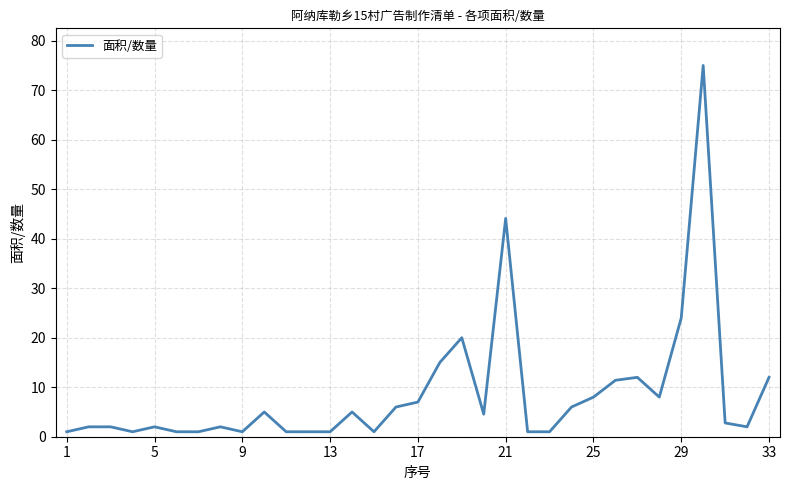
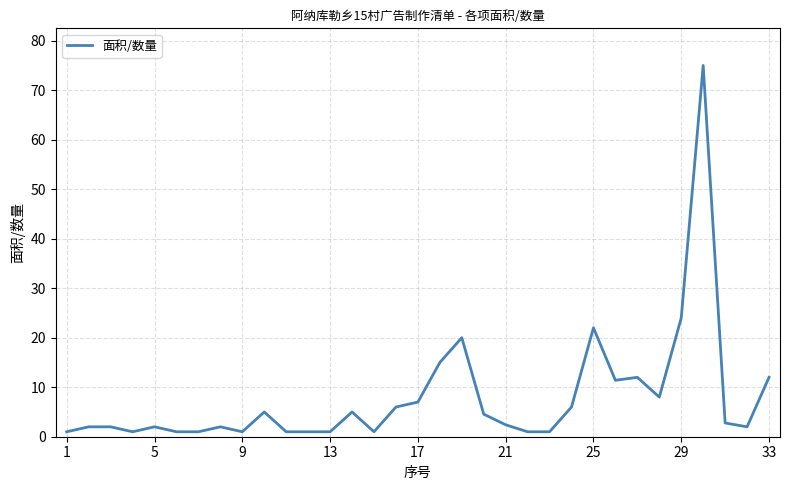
  {
    "1": 1,
    "5": 2,
    "9": 1,
    "13": 1,
    "17": 7,
-   "21": 44,
-   "25": 8,
+   "21": 2,
+   "25": 22,
    "29": 24,
    "33": 12
  }
